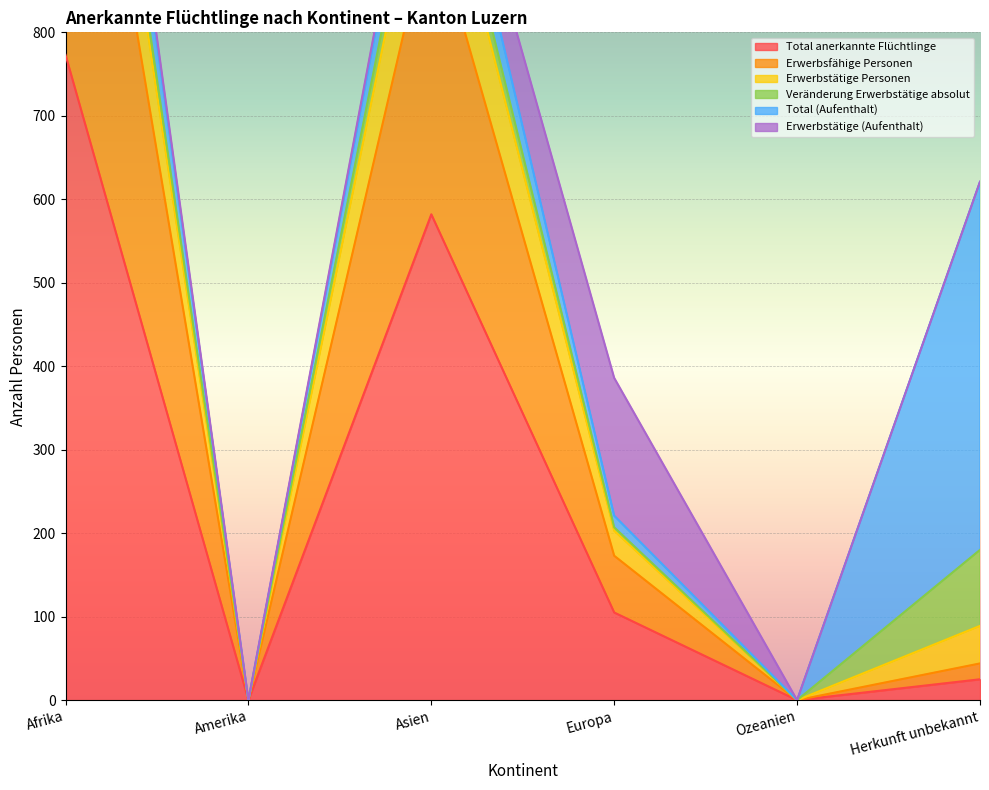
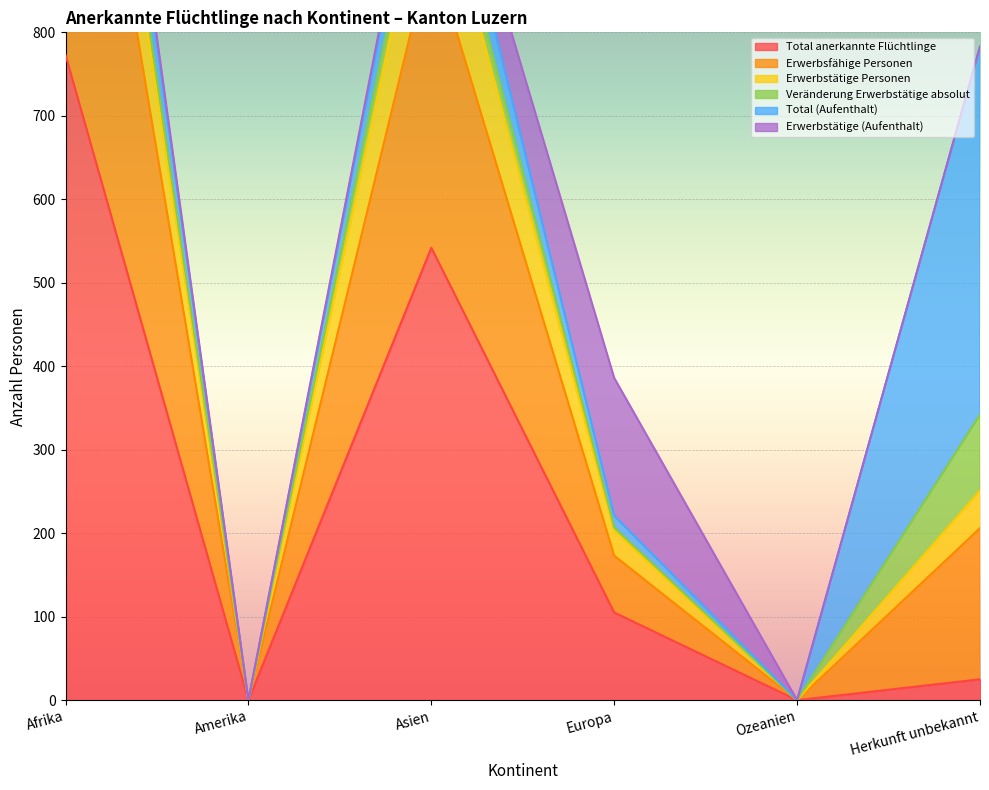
  {
    "Total anerkannte Flüchtlinge": {
      "Afrika": 770,
-     "Asien": 580,
+     "Asien": 540,
      "Europa": 110,
      "Herkunft unbekannt": 30
    },
    "Erwerbsfähige Personen": {
      "Europa": 70,
-     "Herkunft unbekannt": 20
+     "Herkunft unbekannt": 180
    },
    "Erwerbstätige Personen": {
      "Europa": 30,
      "Herkunft unbekannt": 50
    },
    "Veränderung Erwerbstätige absolut": {
      "Europa": 0,
      "Herkunft unbekannt": 90
    },
    "Total (Aufenthalt)": {
      "Europa": 10
    },
    "Erwerbstätige (Aufenthalt)": {
      "Europa": 170
    }
  }
